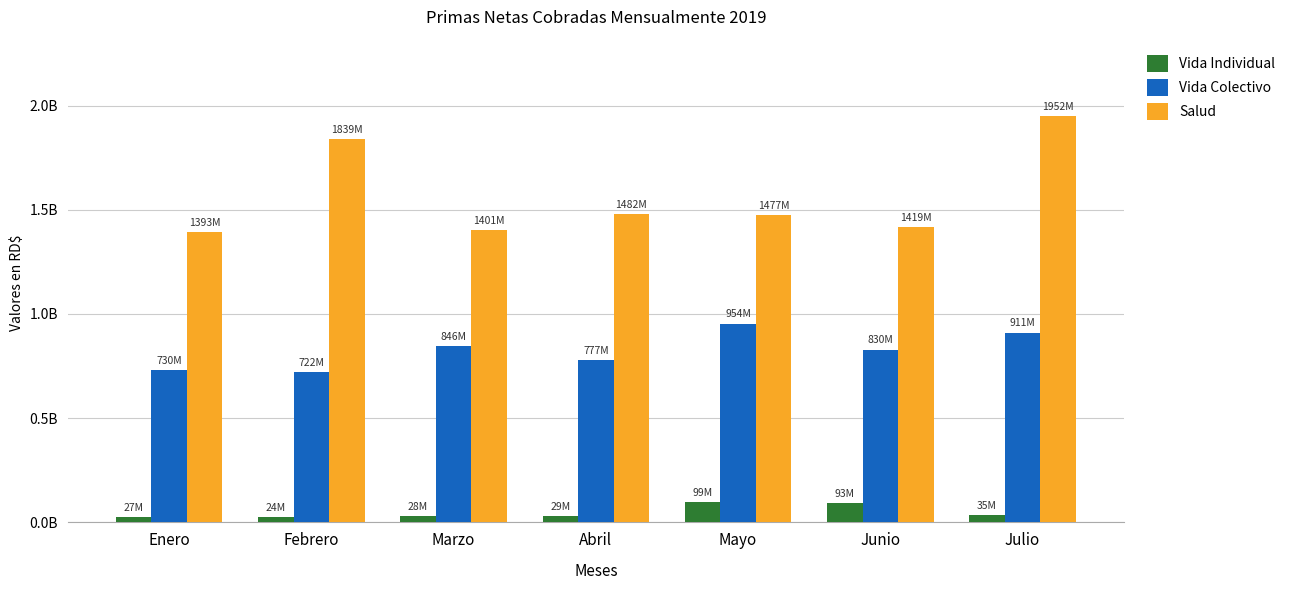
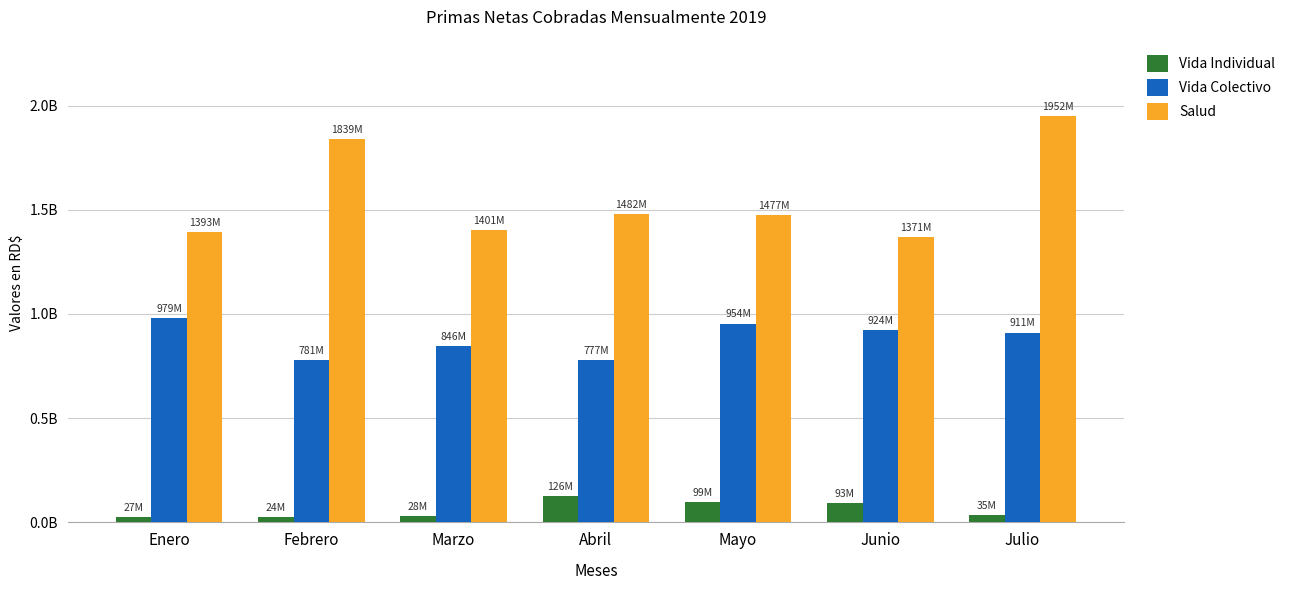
  {
    "Vida Individual": {
      "Enero": "27M",
      "Febrero": "24M",
      "Marzo": "28M",
-     "Abril": "29M",
+     "Abril": "126M",
      "Mayo": "99M",
      "Junio": "93M",
      "Julio": "35M"
    },
    "Vida Colectivo": {
-     "Enero": "730M",
-     "Febrero": "722M",
+     "Enero": "979M",
+     "Febrero": "781M",
      "Marzo": "846M",
      "Abril": "777M",
      "Mayo": "954M",
-     "Junio": "830M",
+     "Junio": "924M",
      "Julio": "911M"
    },
    "Salud": {
      "Enero": "1393M",
      "Febrero": "1839M",
      "Marzo": "1401M",
      "Abril": "1482M",
      "Mayo": "1477M",
-     "Junio": "1419M",
+     "Junio": "1371M",
      "Julio": "1952M"
    }
  }
